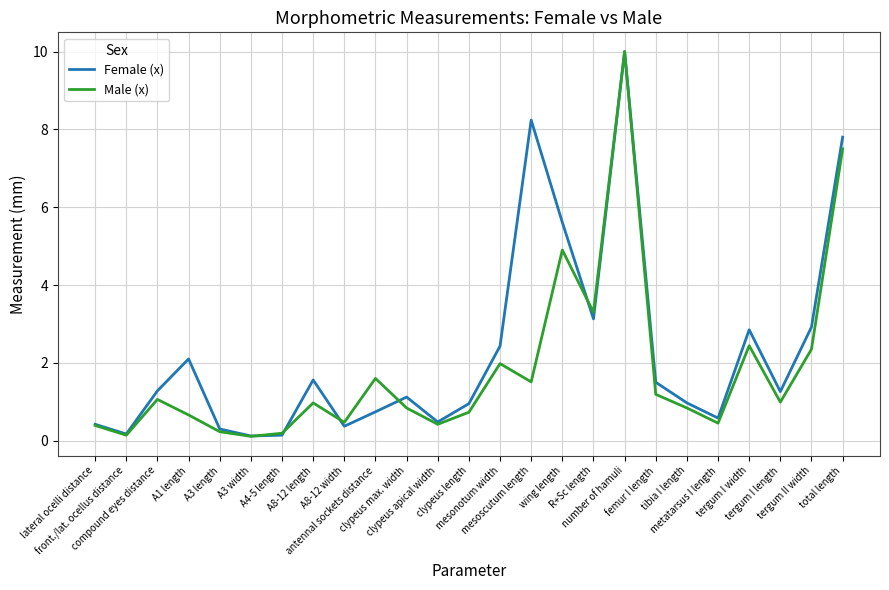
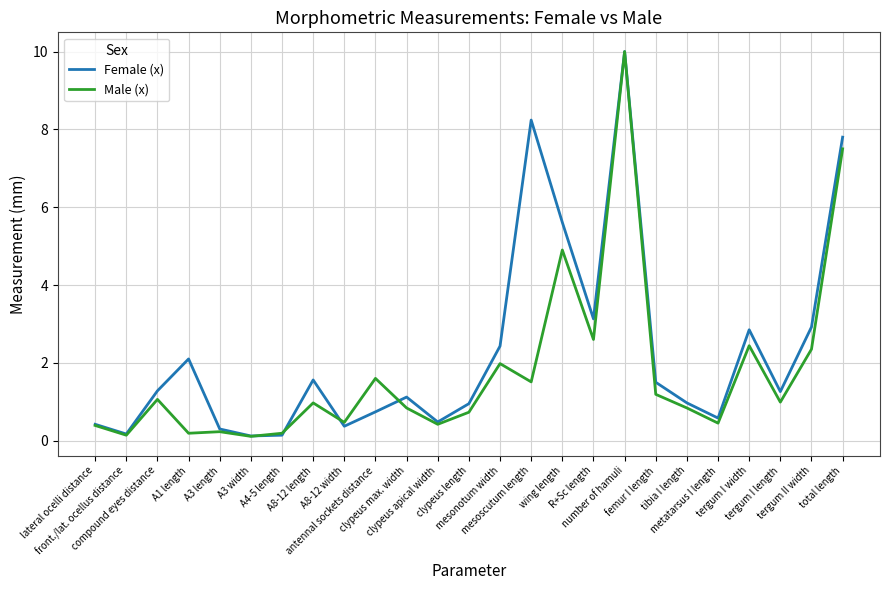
  {
    "Female (x)": {
      "compound eyes distance": 1.3,
      "A1 length": 2.1,
      "A3 length": 0.3,
      "A8-12 length": 1.6,
      "A8-12 width": 0.4,
      "antennal sockets distance": 0.7,
      "clypeus max. width": 1.1,
      "clypeus length": 1.0,
      "mesonotum width": 2.4,
      "mesoscutum length": 8.2,
      "wing length": 5.6,
      "R+Sc length": 3.1,
      "femur I length": 1.5,
      "tibia I length": 1.0,
      "metatarsus I length": 0.6,
      "tergum I width": 2.9,
      "tergum I length": 1.3,
      "tergum II width": 2.9,
      "total length": 7.8
    },
    "Male (x)": {
      "compound eyes distance": 1.1,
-     "A1 length": 0.7,
+     "A1 length": 0.2,
      "A3 length": 0.2,
      "A8-12 length": 1.0,
      "A8-12 width": 0.5,
      "antennal sockets distance": 1.6,
      "clypeus max. width": 0.8,
      "clypeus length": 0.7,
      "mesonotum width": 2.0,
      "mesoscutum length": 1.5,
      "wing length": 4.9,
-     "R+Sc length": 3.3,
+     "R+Sc length": 2.6,
      "femur I length": 1.2,
      "tibia I length": 0.8,
      "metatarsus I length": 0.5,
      "tergum I width": 2.4,
      "tergum I length": 1.0,
      "tergum II width": 2.4,
      "total length": 7.5
    }
  }
